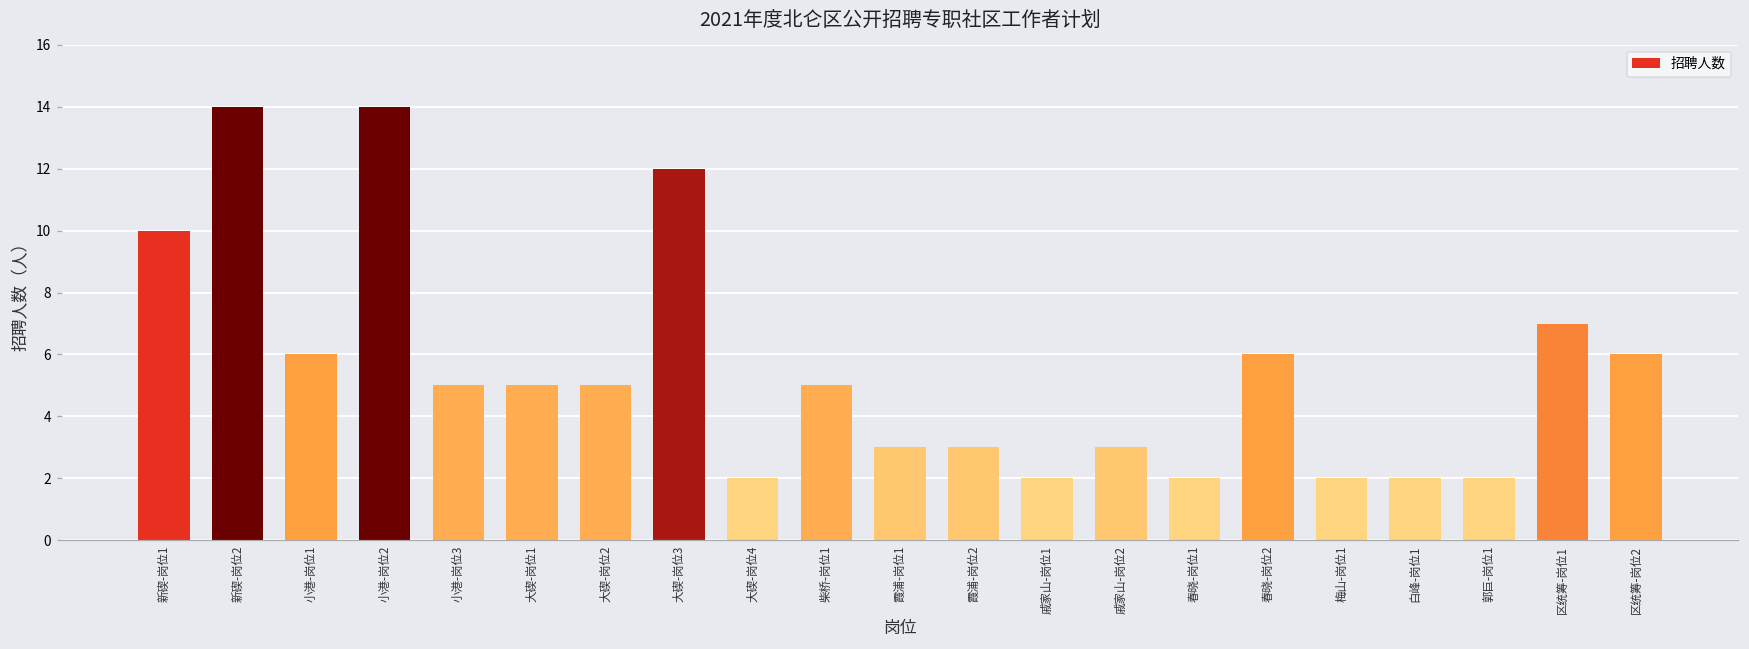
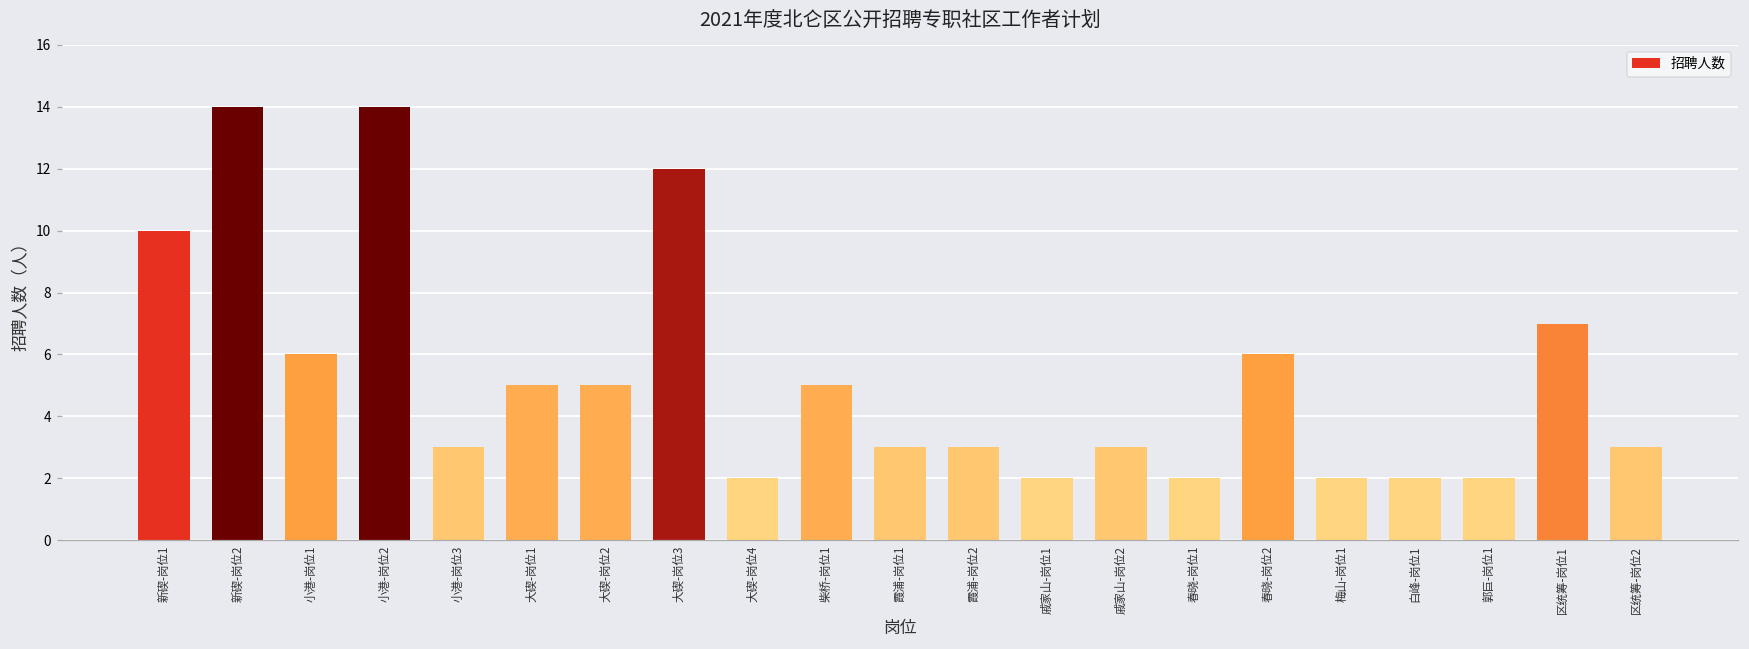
  {
    "新碶-岗位1": 10,
    "新碶-岗位2": 14,
    "小港-岗位1": 6,
    "小港-岗位2": 14,
-   "小港-岗位3": 5,
+   "小港-岗位3": 3,
    "大碶-岗位1": 5,
    "大碶-岗位2": 5,
    "大碶-岗位3": 12,
    "大碶-岗位4": 2,
    "柴桥-岗位1": 5,
    "霞浦-岗位1": 3,
    "霞浦-岗位2": 3,
    "戚家山-岗位1": 2,
    "戚家山-岗位2": 3,
    "春晓-岗位1": 2,
    "春晓-岗位2": 6,
    "梅山-岗位1": 2,
    "白峰-岗位1": 2,
    "郭巨-岗位1": 2,
    "区统筹-岗位1": 7,
-   "区统筹-岗位2": 6
+   "区统筹-岗位2": 3
  }
